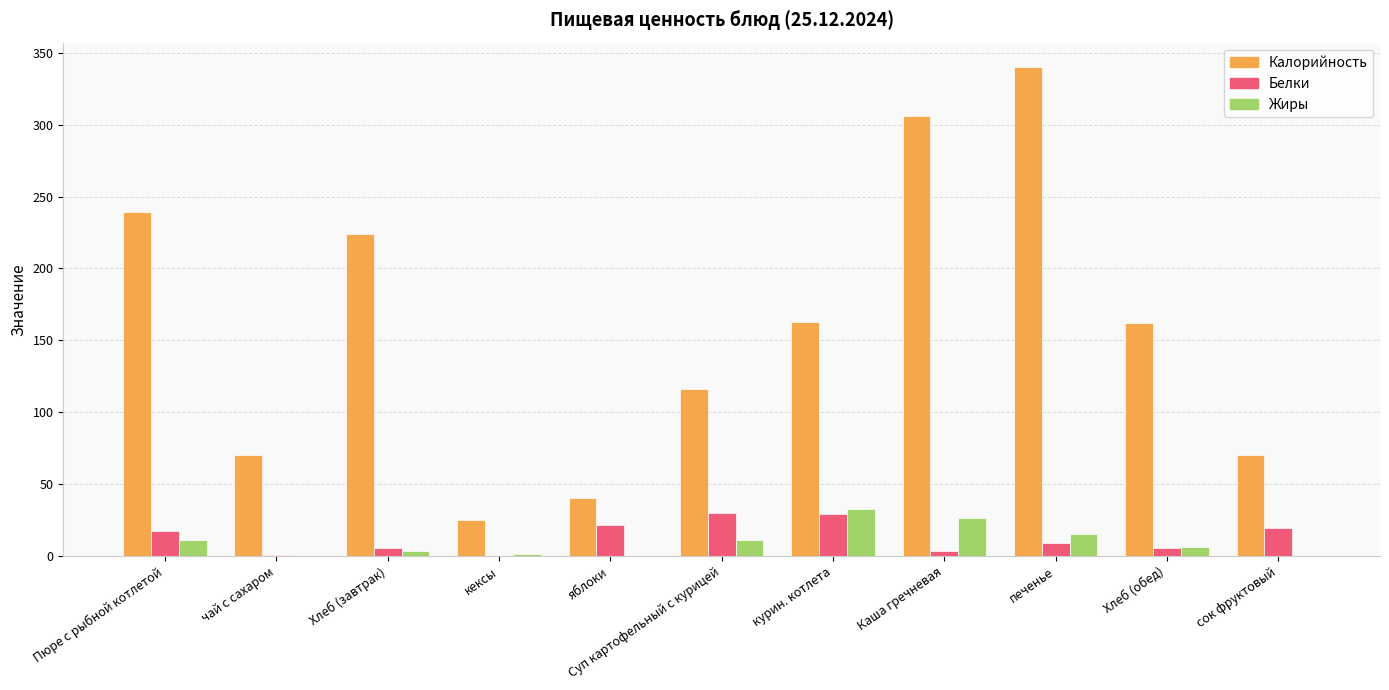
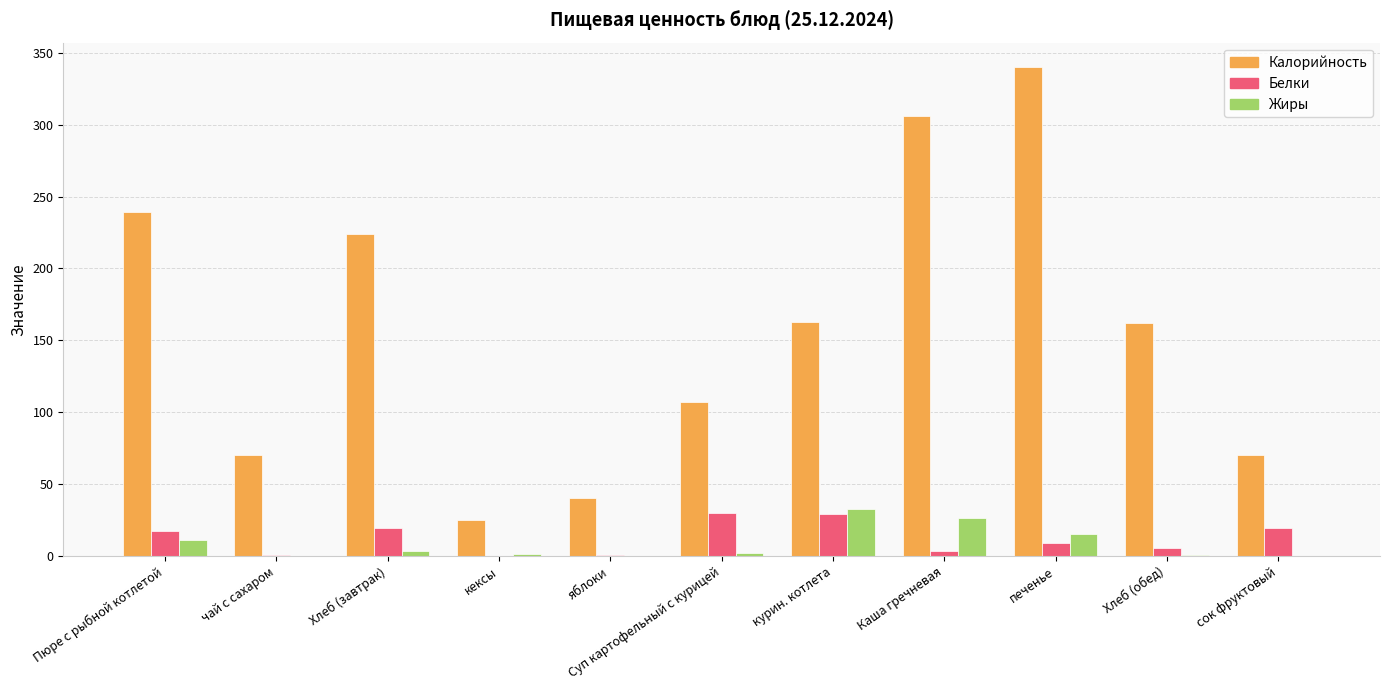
  {
    "Калорийность": {
      "Пюре с рыбной котлетой": 239,
      "чай с сахаром": 70,
      "Хлеб (завтрак)": 224,
      "кексы": 25,
      "яблоки": 40,
-     "Суп картофельный с курицей": 116,
+     "Суп картофельный с курицей": 107,
      "курин. котлета": 163,
      "Каша гречневая": 306,
      "печенье": 340,
      "Хлеб (обед)": 162,
      "сок фруктовый": 70
    },
    "Белки": {
      "Пюре с рыбной котлетой": 17,
-     "Хлеб (завтрак)": 6,
-     "яблоки": 22,
+     "Хлеб (завтрак)": 20,
+     "яблоки": 1,
      "Суп картофельный с курицей": 30,
      "курин. котлета": 29,
      "Каша гречневая": 3,
      "печенье": 9,
      "Хлеб (обед)": 6,
      "сок фруктовый": 19
    },
    "Жиры": {
      "Пюре с рыбной котлетой": 11,
      "чай с сахаром": 0,
      "Хлеб (завтрак)": 3,
-     "Суп картофельный с курицей": 11,
+     "Суп картофельный с курицей": 2,
      "курин. котлета": 33,
      "Каша гречневая": 27,
      "печенье": 15,
-     "Хлеб (обед)": 7,
+     "Хлеб (обед)": 1,
      "сок фруктовый": 0
    }
  }
